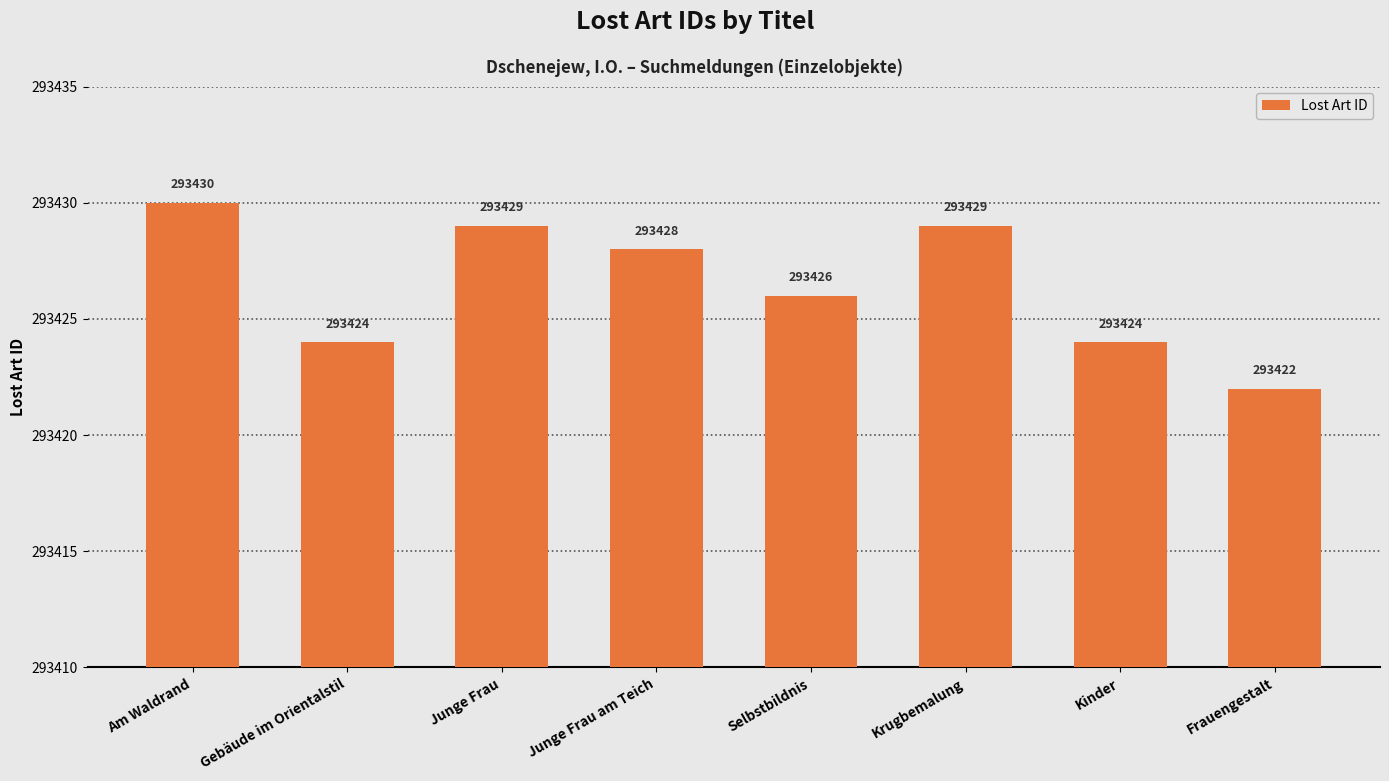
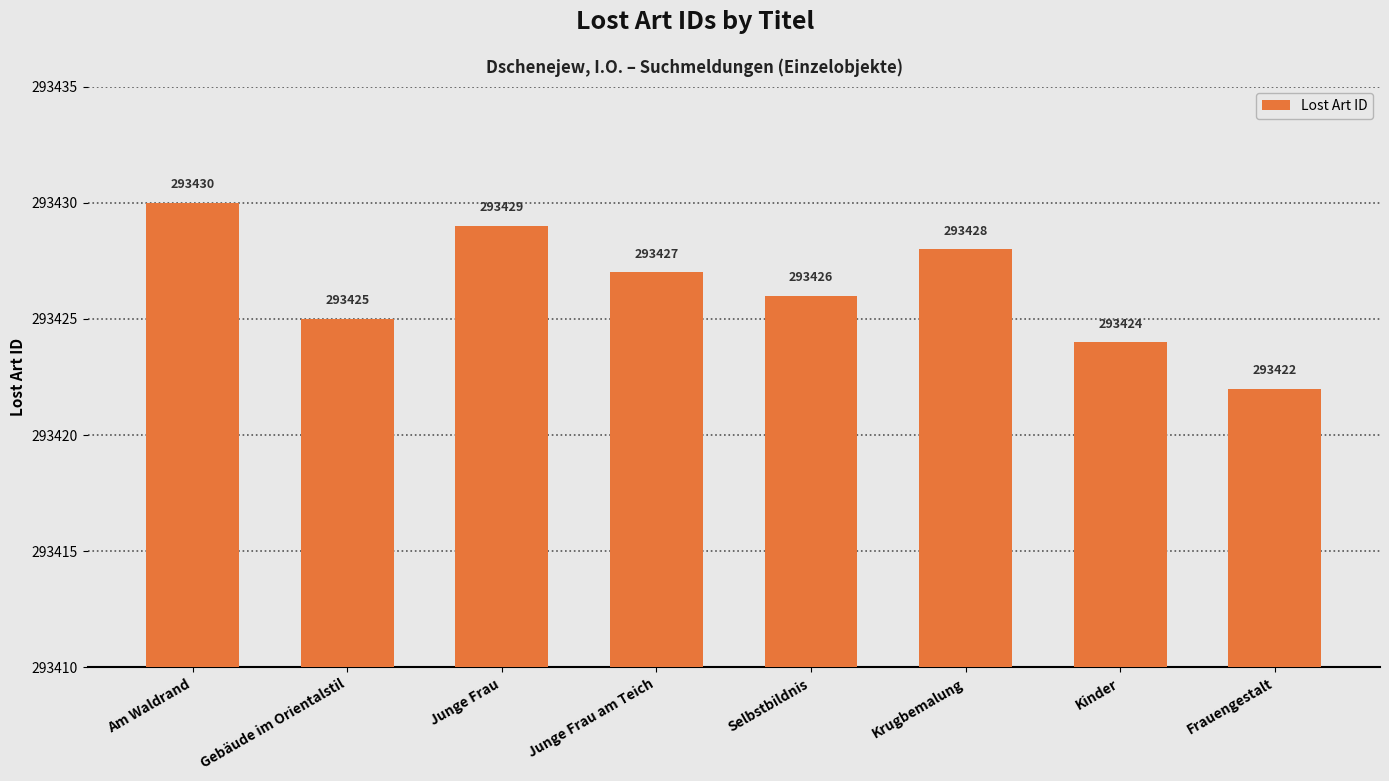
  {
    "Am Waldrand": 293430,
-   "Gebäude im Orientalstil": 293424,
+   "Gebäude im Orientalstil": 293425,
    "Junge Frau": 293429,
-   "Junge Frau am Teich": 293428,
+   "Junge Frau am Teich": 293427,
    "Selbstbildnis": 293426,
-   "Krugbemalung": 293429,
+   "Krugbemalung": 293428,
    "Kinder": 293424,
    "Frauengestalt": 293422
  }
